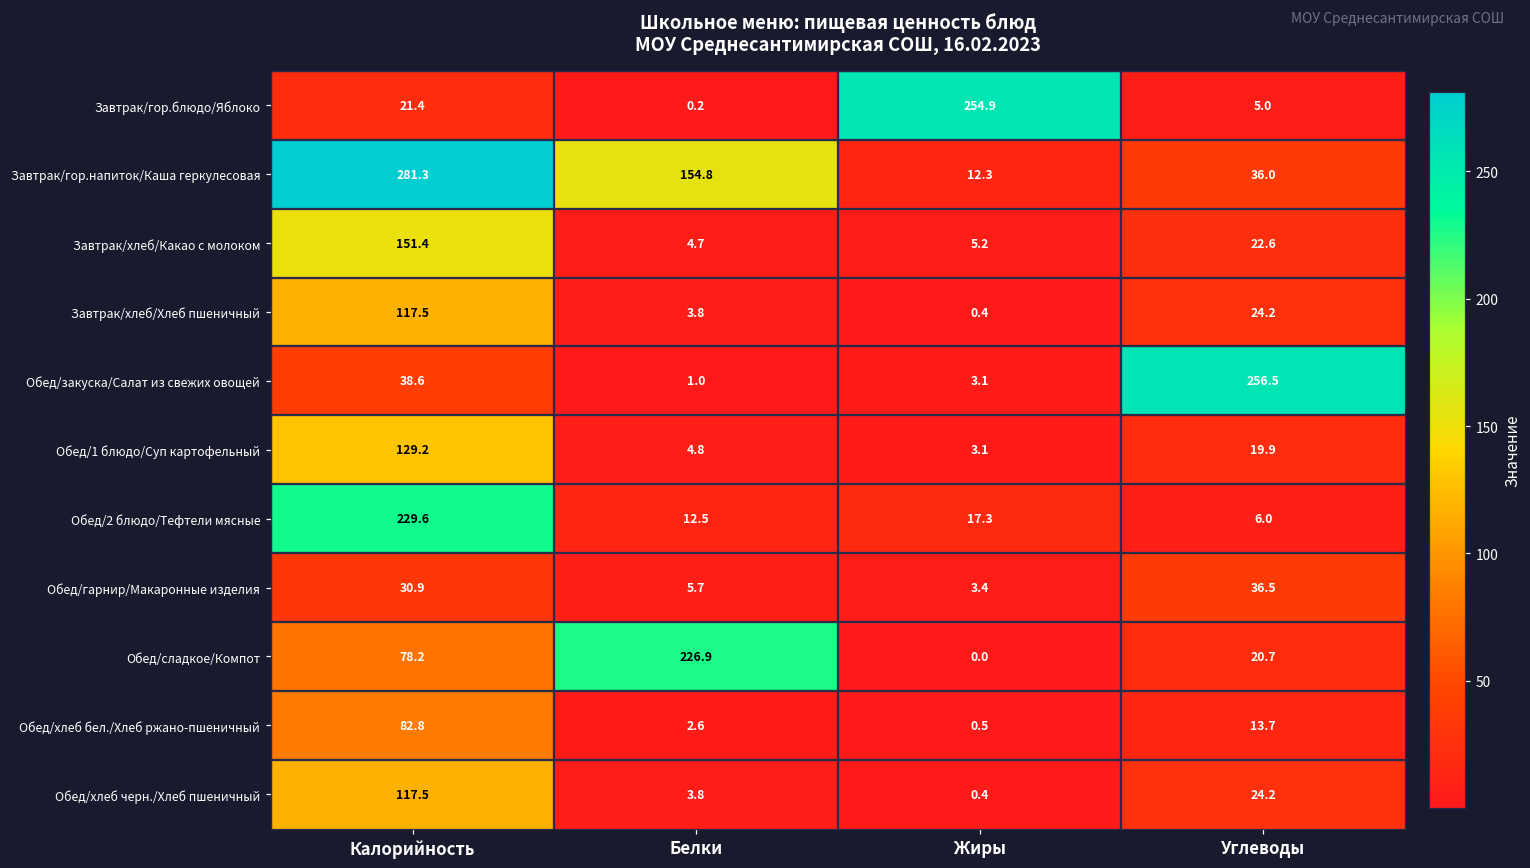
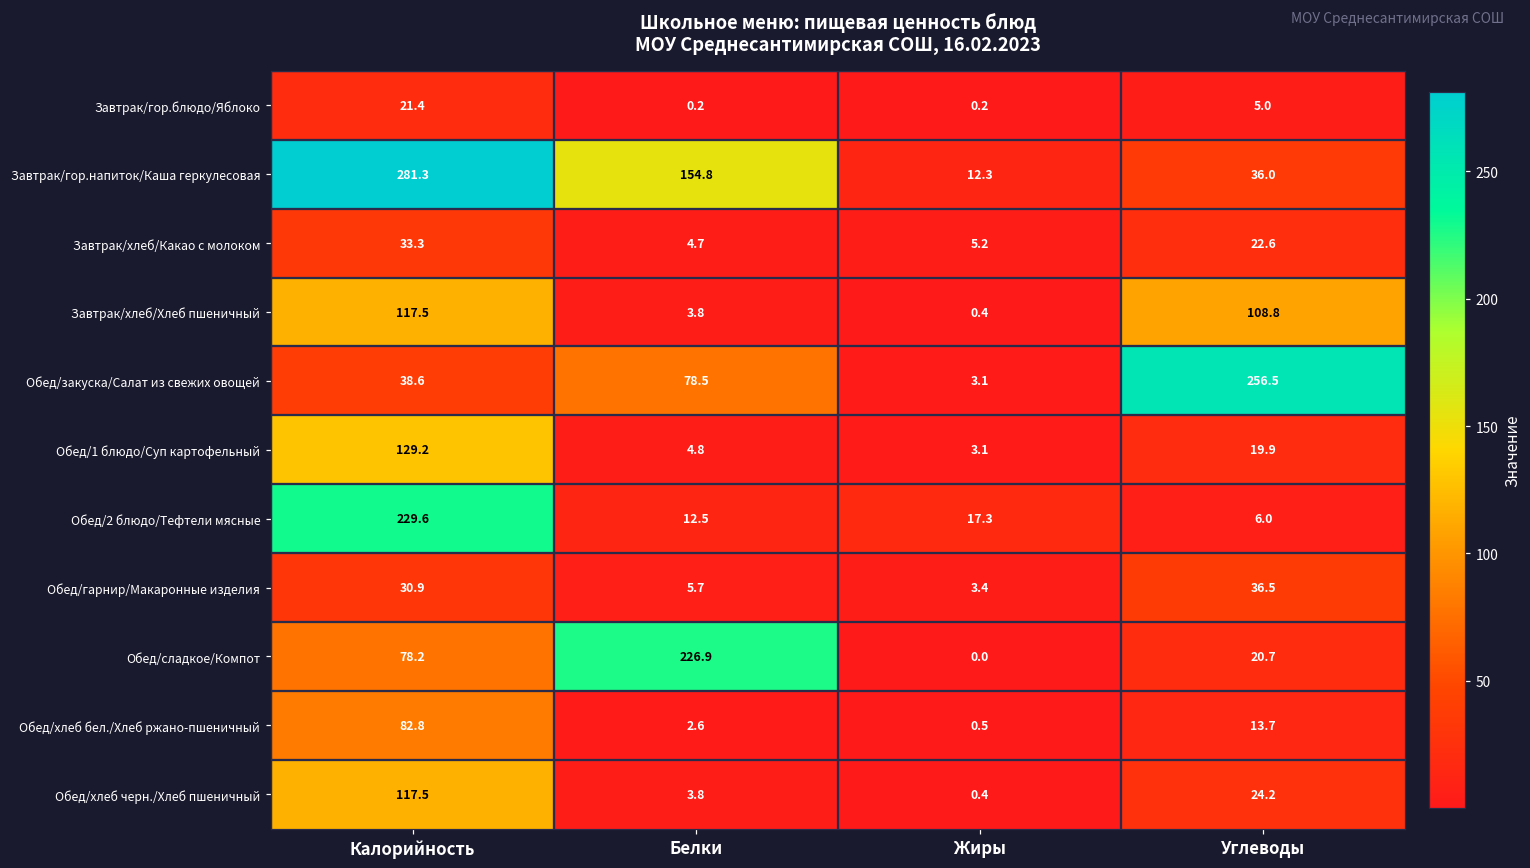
  {
    "Завтрак/гор.блюдо/Яблоко": {
      "Калорийность": 21.4,
      "Белки": 0.2,
-     "Жиры": 254.9,
+     "Жиры": 0.2,
      "Углеводы": 5.0
    },
    "Завтрак/гор.напиток/Каша геркулесовая": {
      "Калорийность": 281.3,
      "Белки": 154.8,
      "Жиры": 12.3,
      "Углеводы": 36.0
    },
    "Завтрак/хлеб/Какао с молоком": {
-     "Калорийность": 151.4,
+     "Калорийность": 33.3,
      "Белки": 4.7,
      "Жиры": 5.2,
      "Углеводы": 22.6
    },
    "Завтрак/хлеб/Хлеб пшеничный": {
      "Калорийность": 117.5,
      "Белки": 3.8,
      "Жиры": 0.4,
-     "Углеводы": 24.2
+     "Углеводы": 108.8
    },
    "Обед/закуска/Салат из свежих овощей": {
      "Калорийность": 38.6,
-     "Белки": 1.0,
+     "Белки": 78.5,
      "Жиры": 3.1,
      "Углеводы": 256.5
    },
    "Обед/1 блюдо/Суп картофельный": {
      "Калорийность": 129.2,
      "Белки": 4.8,
      "Жиры": 3.1,
      "Углеводы": 19.9
    },
    "Обед/2 блюдо/Тефтели мясные": {
      "Калорийность": 229.6,
      "Белки": 12.5,
      "Жиры": 17.3,
      "Углеводы": 6.0
    },
    "Обед/гарнир/Макаронные изделия": {
      "Калорийность": 30.9,
      "Белки": 5.7,
      "Жиры": 3.4,
      "Углеводы": 36.5
    },
    "Обед/сладкое/Компот": {
      "Калорийность": 78.2,
      "Белки": 226.9,
      "Жиры": 0.0,
      "Углеводы": 20.7
    },
    "Обед/хлеб бел./Хлеб ржано-пшеничный": {
      "Калорийность": 82.8,
      "Белки": 2.6,
      "Жиры": 0.5,
      "Углеводы": 13.7
    },
    "Обед/хлеб черн./Хлеб пшеничный": {
      "Калорийность": 117.5,
      "Белки": 3.8,
      "Жиры": 0.4,
      "Углеводы": 24.2
    }
  }
